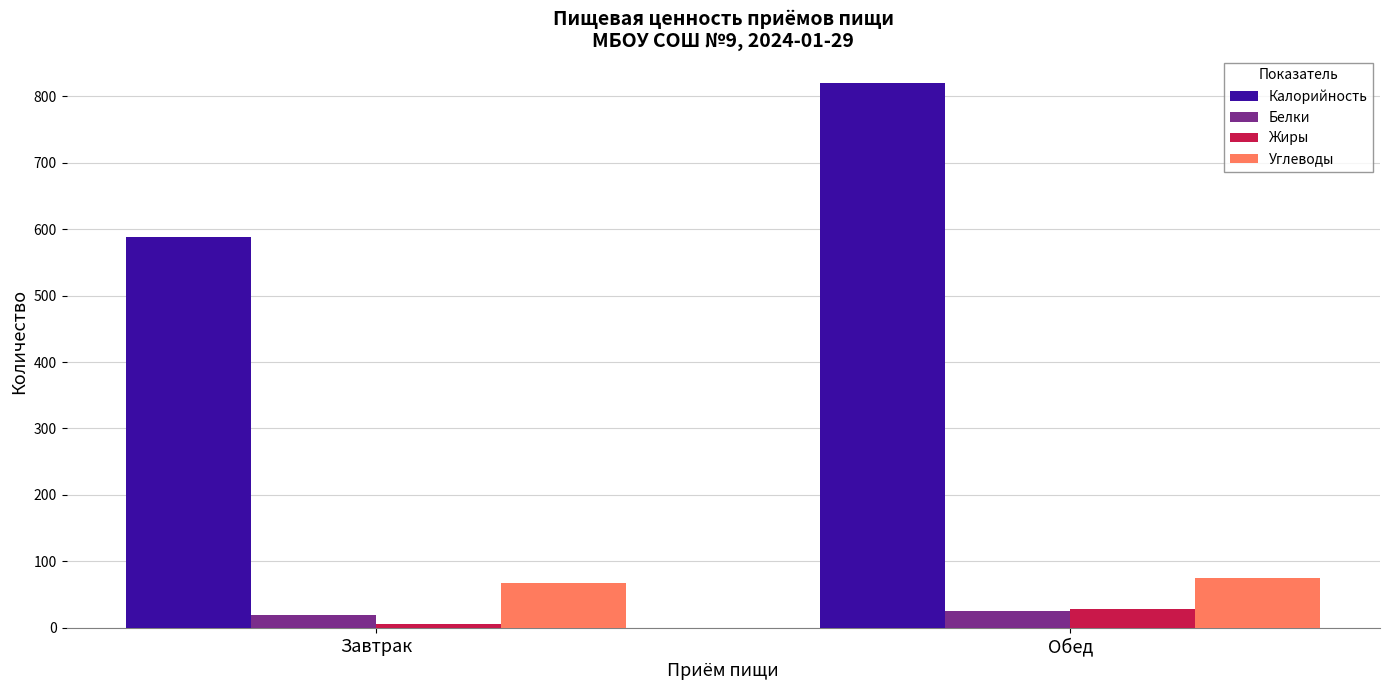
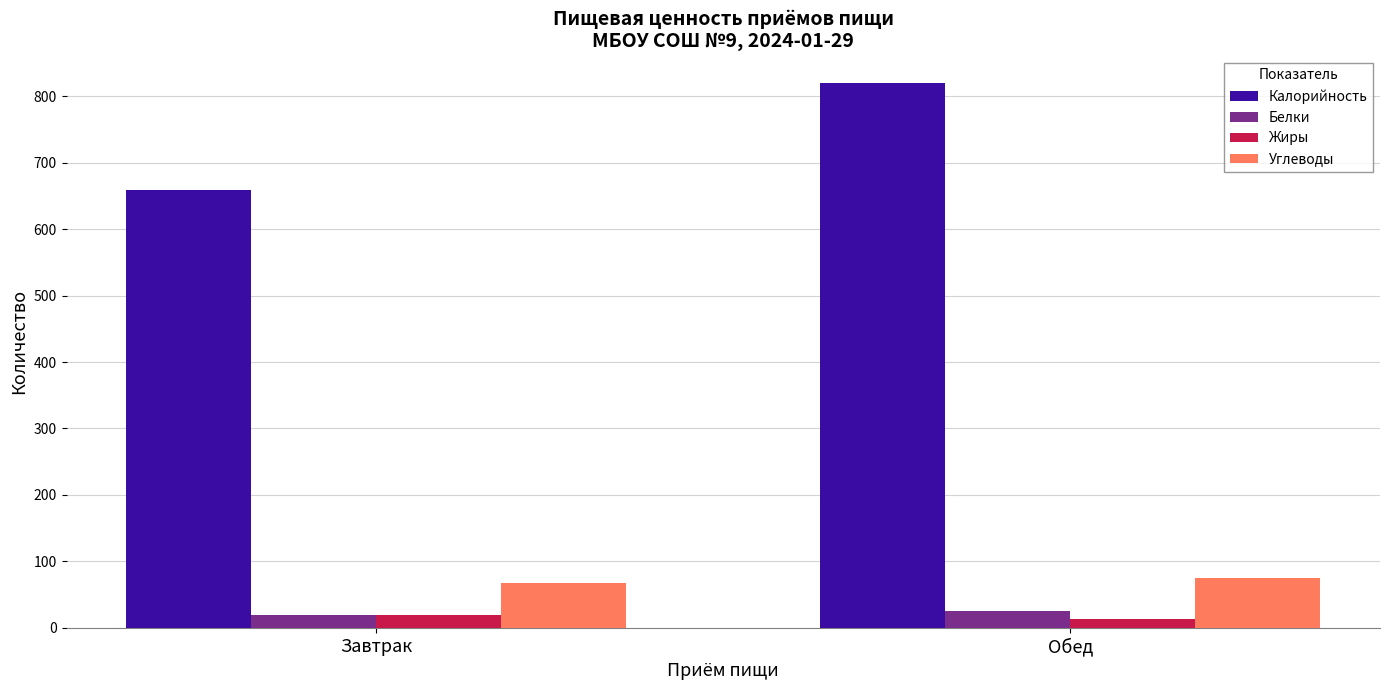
  {
    "Калорийность": {
-     "Завтрак": 590,
+     "Завтрак": 660,
      "Обед": 820
    },
    "Белки": {
      "Завтрак": 20,
      "Обед": 30
    },
    "Жиры": {
-     "Завтрак": 10,
-     "Обед": 30
+     "Завтрак": 20,
+     "Обед": 10
    },
    "Углеводы": {
      "Завтрак": 70,
      "Обед": 80
    }
  }
